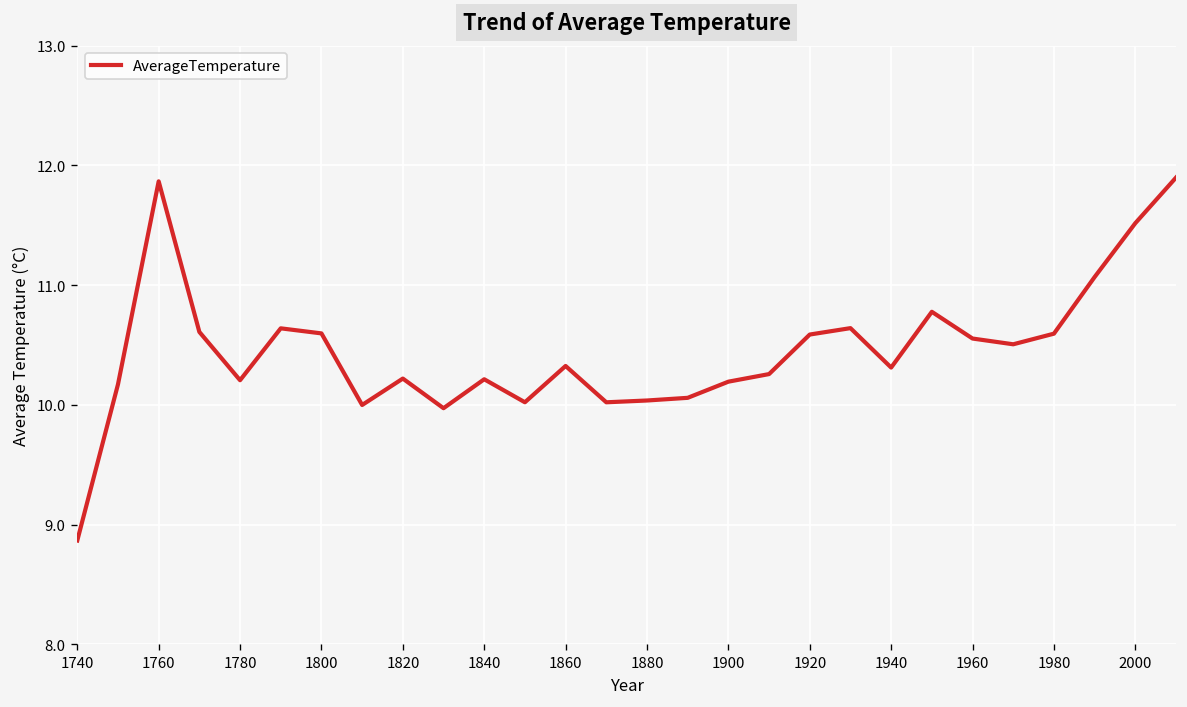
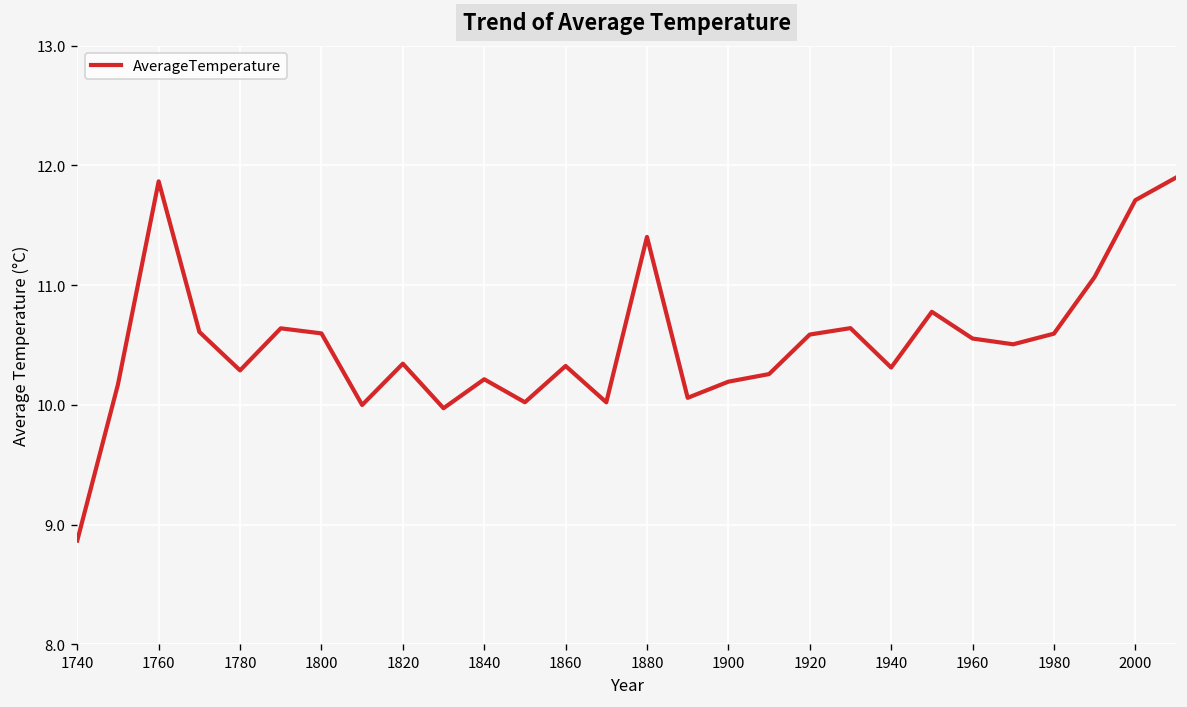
  {
    "1740": 8.9,
    "1760": 11.9,
-   "1780": 10.2,
+   "1780": 10.3,
    "1800": 10.6,
-   "1820": 10.2,
+   "1820": 10.3,
    "1840": 10.2,
    "1860": 10.3,
-   "1880": 10.0,
+   "1880": 11.4,
    "1900": 10.2,
    "1920": 10.6,
    "1940": 10.3,
    "1960": 10.6,
    "1980": 10.6,
-   "2000": 11.5
+   "2000": 11.7
  }
